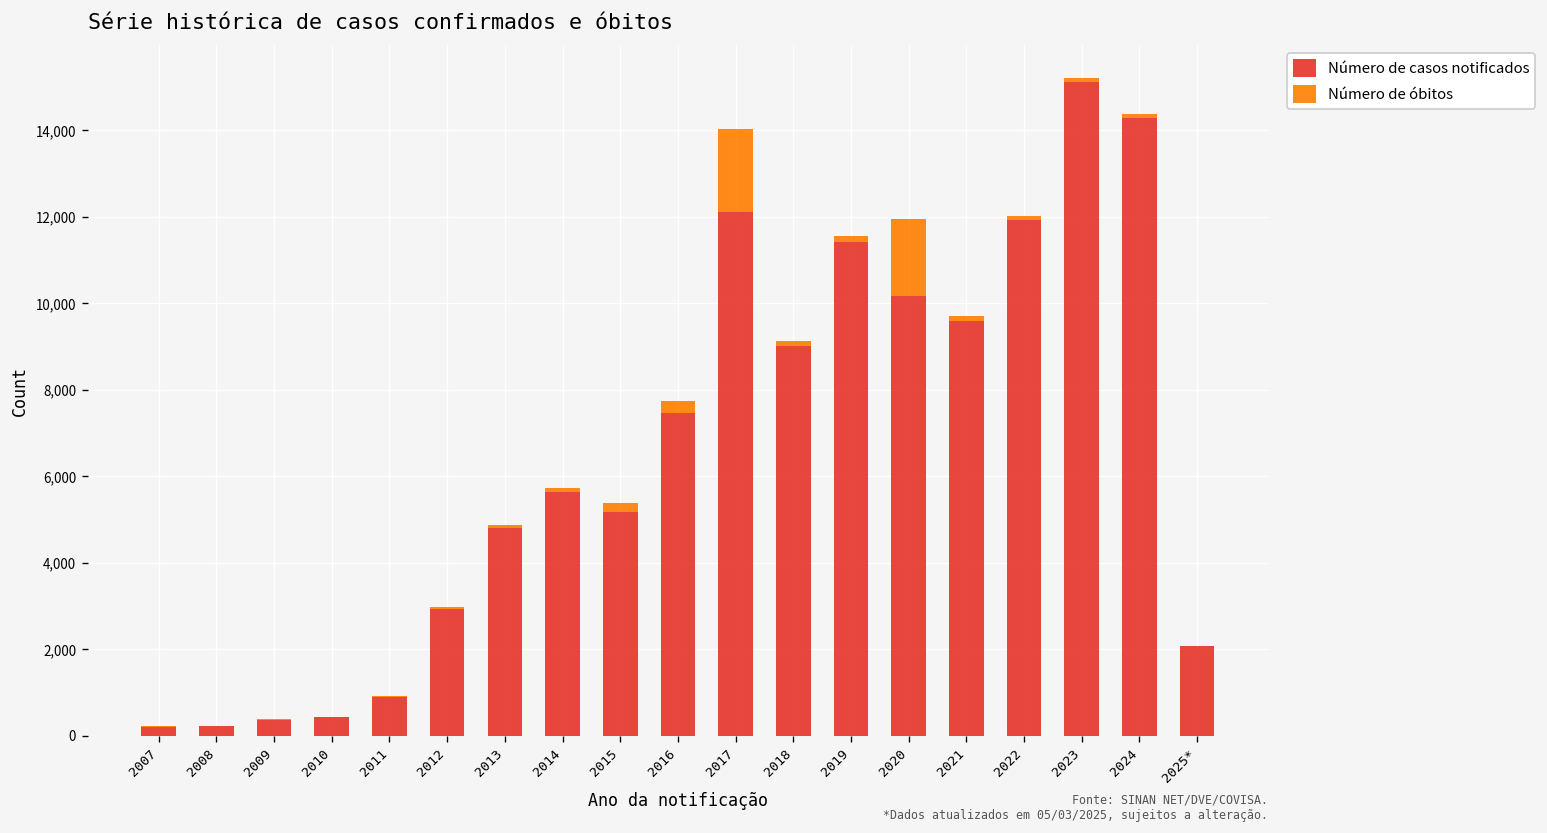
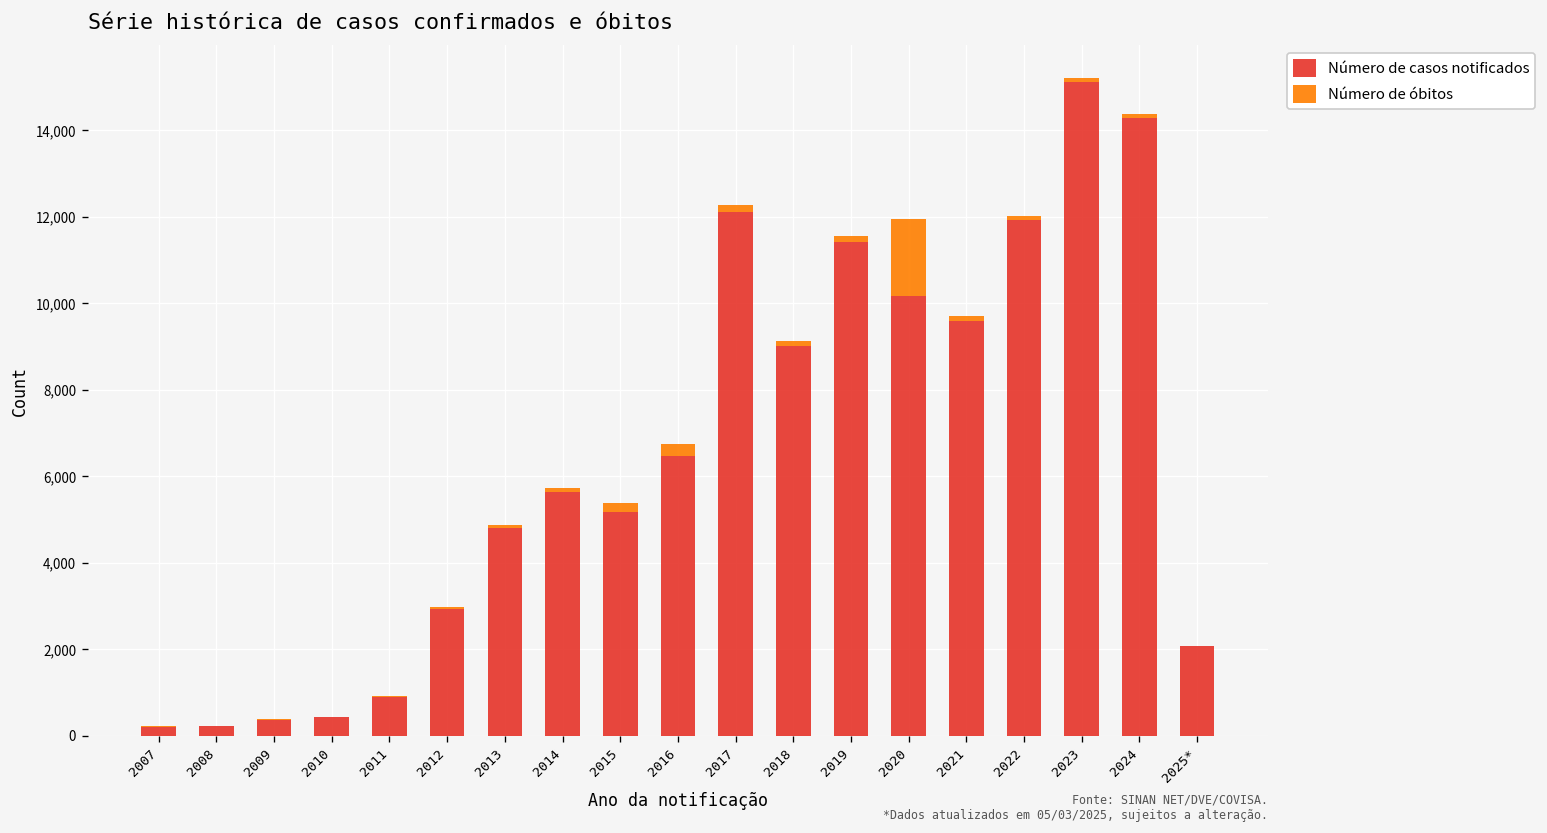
  {
    "Número de casos notificados": {
      "2007": "200",
      "2008": "200",
      "2009": "400",
      "2010": "400",
      "2011": "900",
      "2012": "2,900",
      "2013": "4,800",
      "2014": "5,600",
      "2015": "5,200",
-     "2016": "7,500",
+     "2016": "6,500",
      "2017": "12,100",
      "2018": "9,000",
      "2019": "11,400",
      "2020": "10,200",
      "2021": "9,600",
      "2022": "11,900",
      "2023": "15,100",
      "2024": "14,300",
      "2025*": "2,100"
    },
    "Número de óbitos": {
      "2013": "100",
      "2014": "100",
      "2015": "200",
      "2016": "300",
-     "2017": "1,900",
+     "2017": "200",
      "2018": "100",
      "2019": "200",
      "2020": "1,800",
      "2021": "100",
      "2022": "100",
      "2023": "100",
      "2024": "100"
    }
  }
